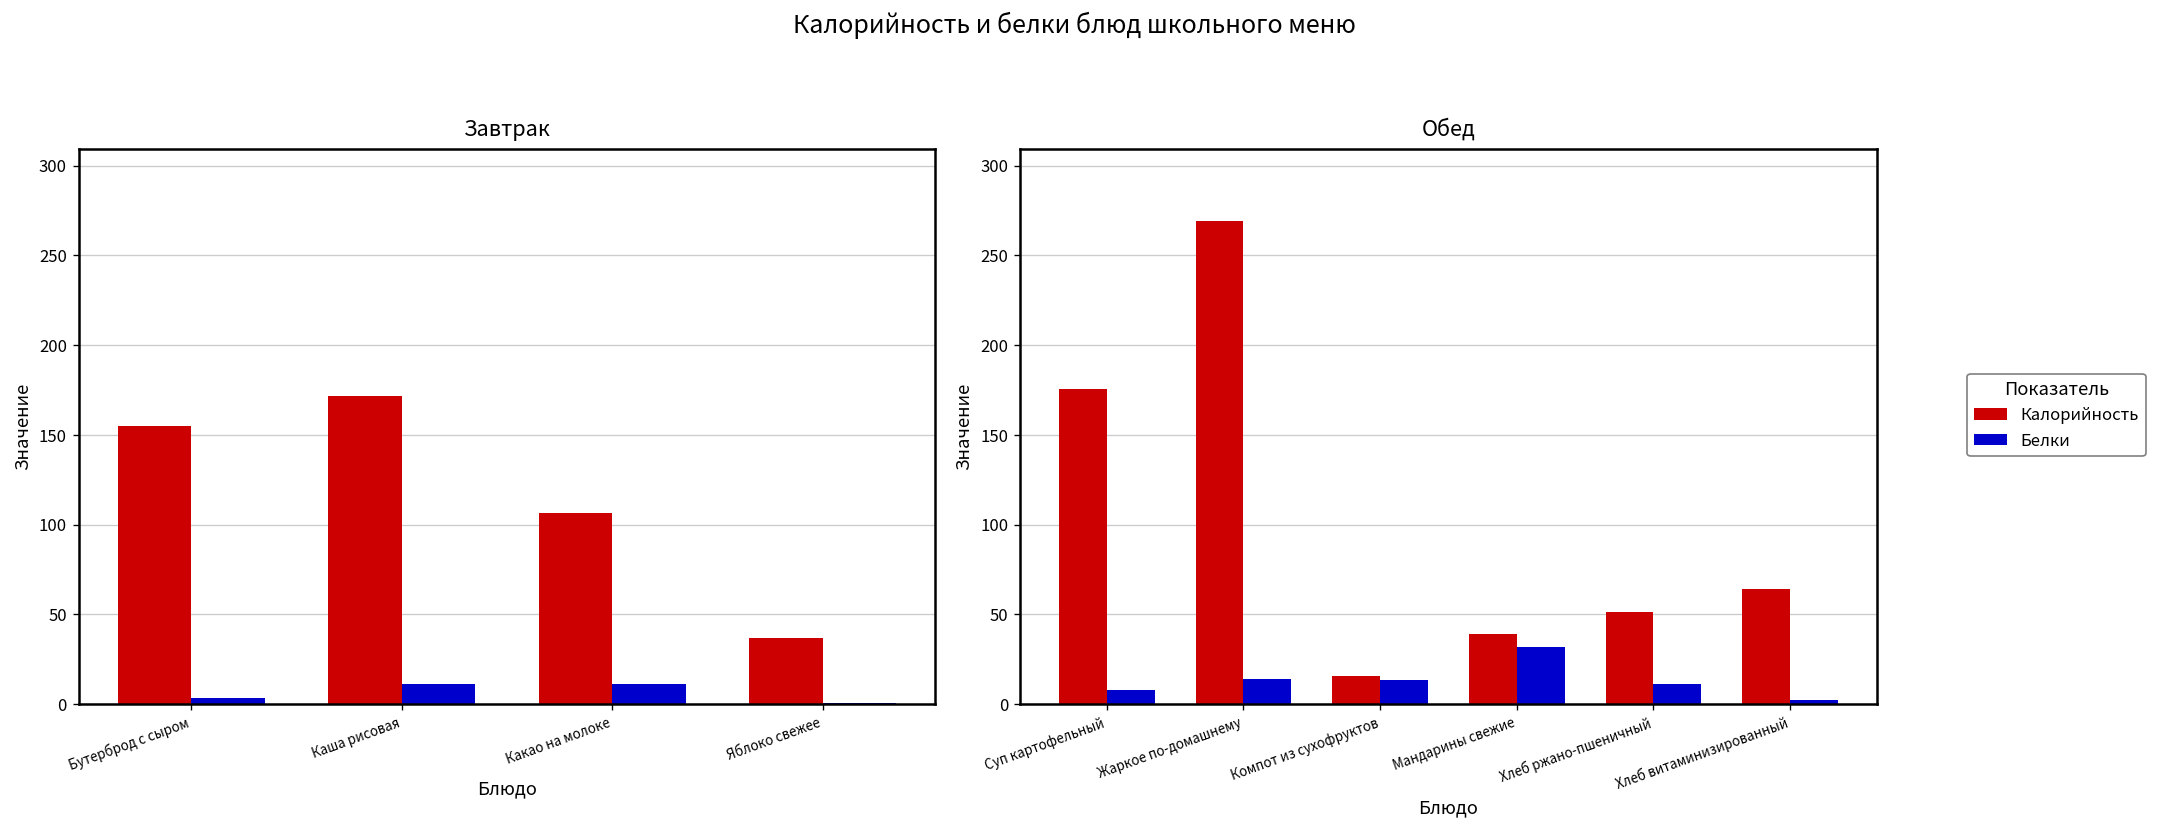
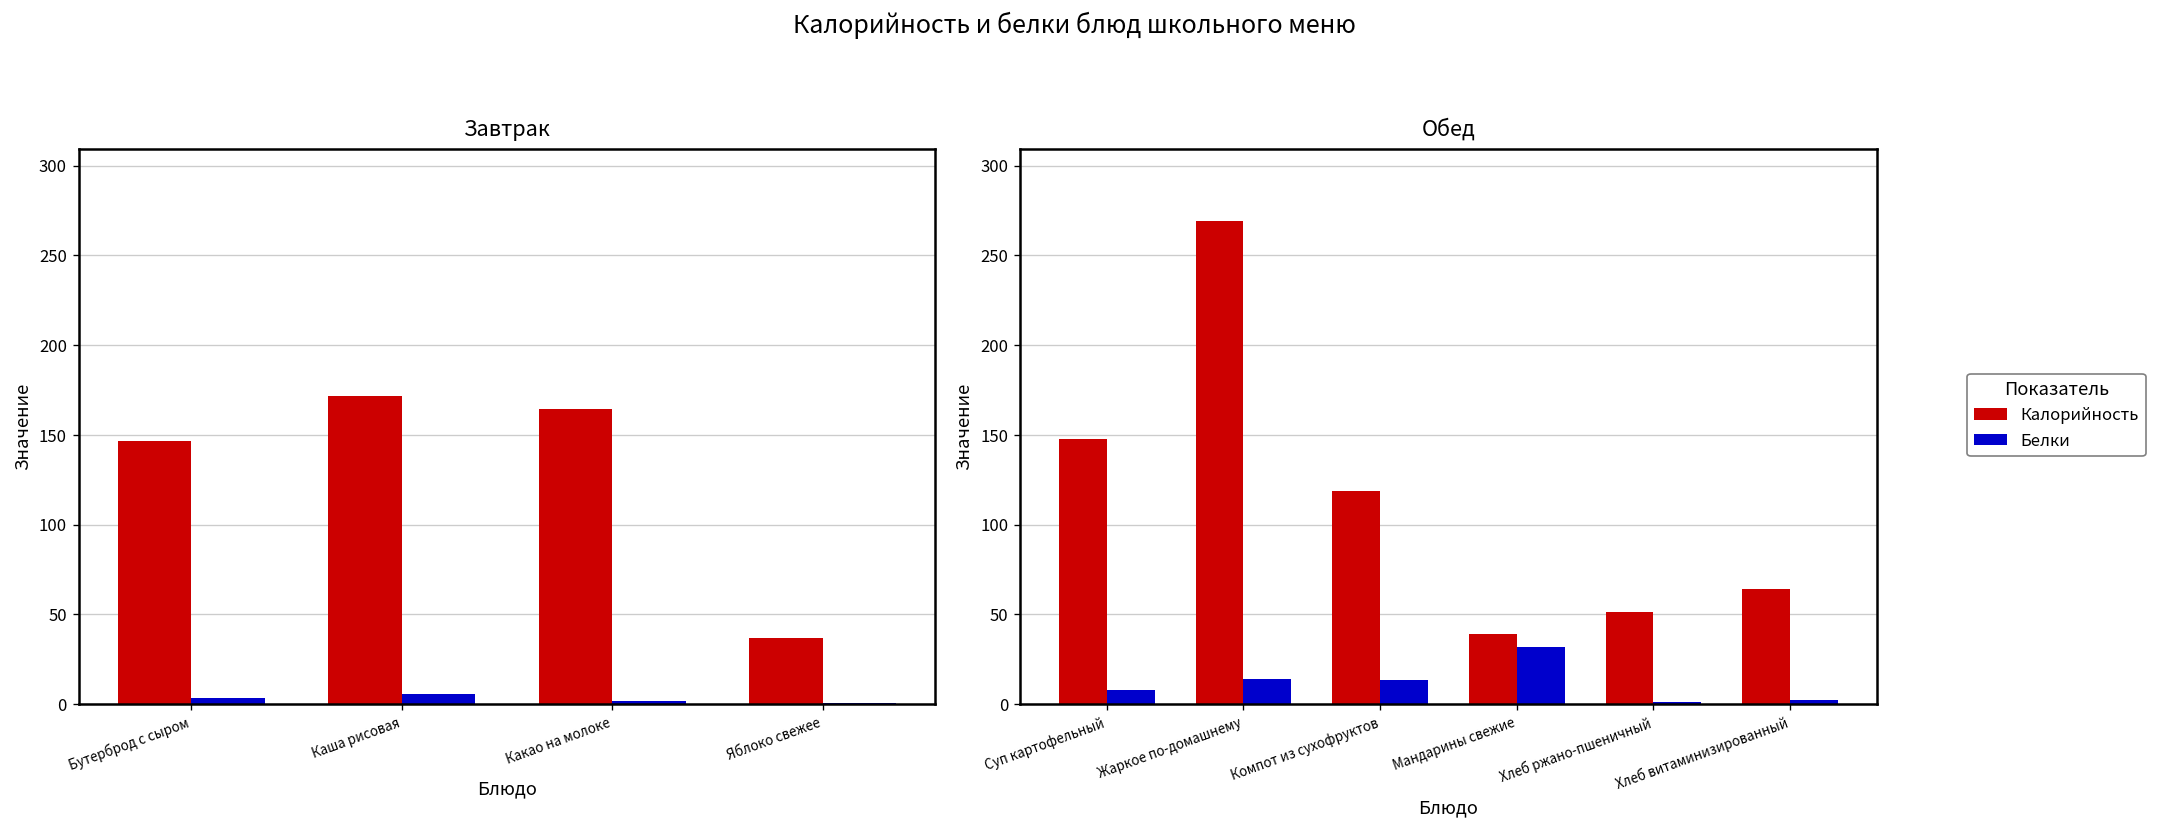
  {
    "Завтрак": {
      "Калорийность": {
-       "Бутерброд с сыром": 155,
+       "Бутерброд с сыром": 146,
        "Каша рисовая": 172,
-       "Какао на молоке": 106,
+       "Какао на молоке": 165,
        "Яблоко свежее": 37
      },
      "Белки": {
        "Бутерброд с сыром": 3,
-       "Каша рисовая": 11,
-       "Какао на молоке": 11
+       "Каша рисовая": 5,
+       "Какао на молоке": 2
      }
    },
    "Обед": {
      "Калорийность": {
-       "Суп картофельный": 176,
+       "Суп картофельный": 148,
        "Жаркое по-домашнему": 269,
-       "Компот из сухофруктов": 16,
+       "Компот из сухофруктов": 119,
        "Мандарины свежие": 39,
        "Хлеб ржано-пшеничный": 51,
        "Хлеб витаминизированный": 64
      },
      "Белки": {
        "Суп картофельный": 8,
        "Жаркое по-домашнему": 14,
        "Компот из сухофруктов": 14,
        "Мандарины свежие": 32,
-       "Хлеб ржано-пшеничный": 11,
+       "Хлеб ржано-пшеничный": 1,
        "Хлеб витаминизированный": 2
      }
    }
  }
